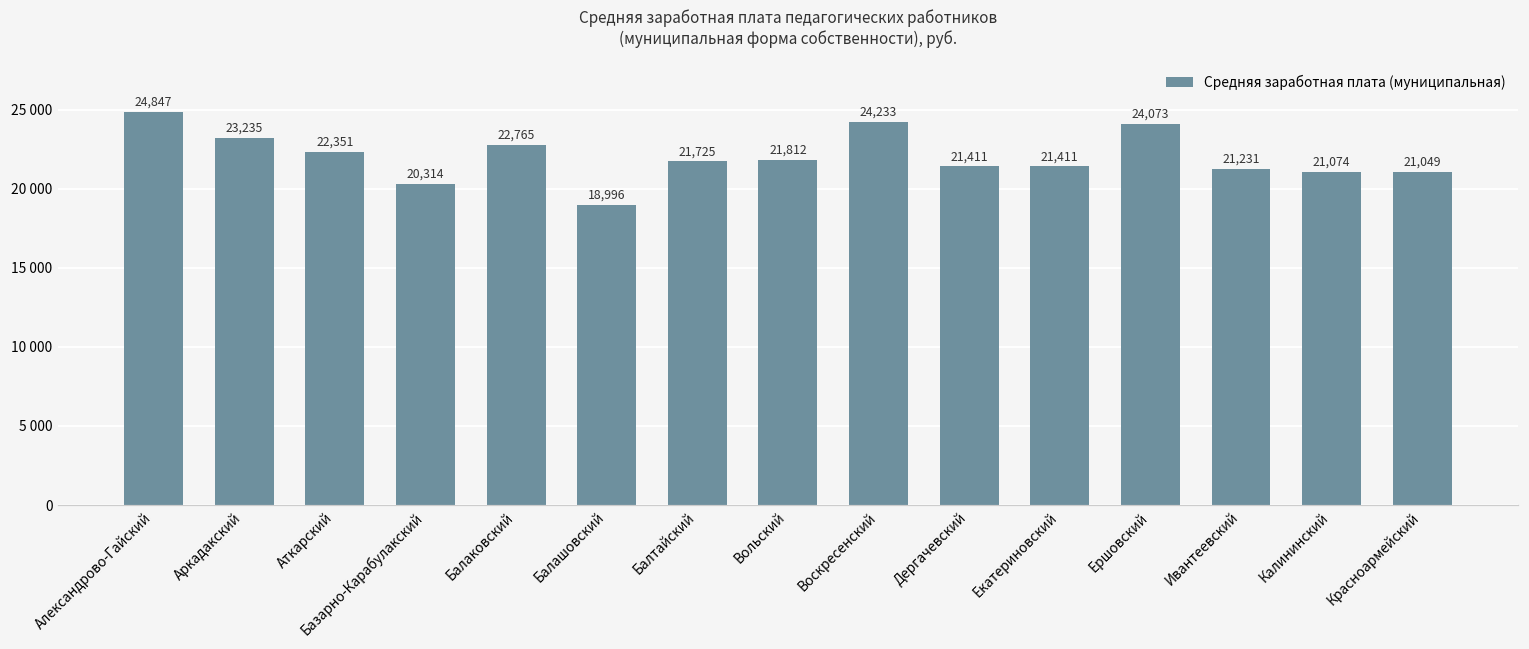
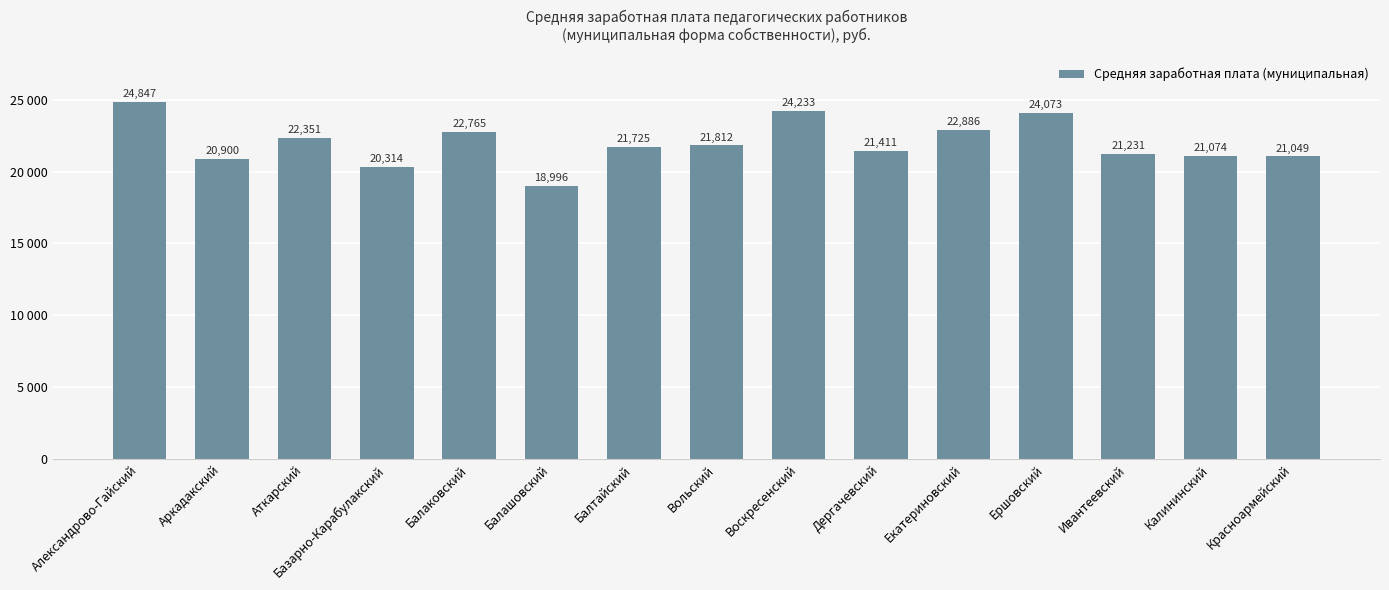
  {
    "Александрово-Гайский": "24,847",
-   "Аркадакский": "23,235",
+   "Аркадакский": "20,900",
    "Аткарский": "22,351",
    "Базарно-Карабулакский": "20,314",
    "Балаковский": "22,765",
    "Балашовский": "18,996",
    "Балтайский": "21,725",
    "Вольский": "21,812",
    "Воскресенский": "24,233",
    "Дергачевский": "21,411",
-   "Екатериновский": "21,411",
+   "Екатериновский": "22,886",
    "Ершовский": "24,073",
    "Ивантеевский": "21,231",
    "Калининский": "21,074",
    "Красноармейский": "21,049"
  }
